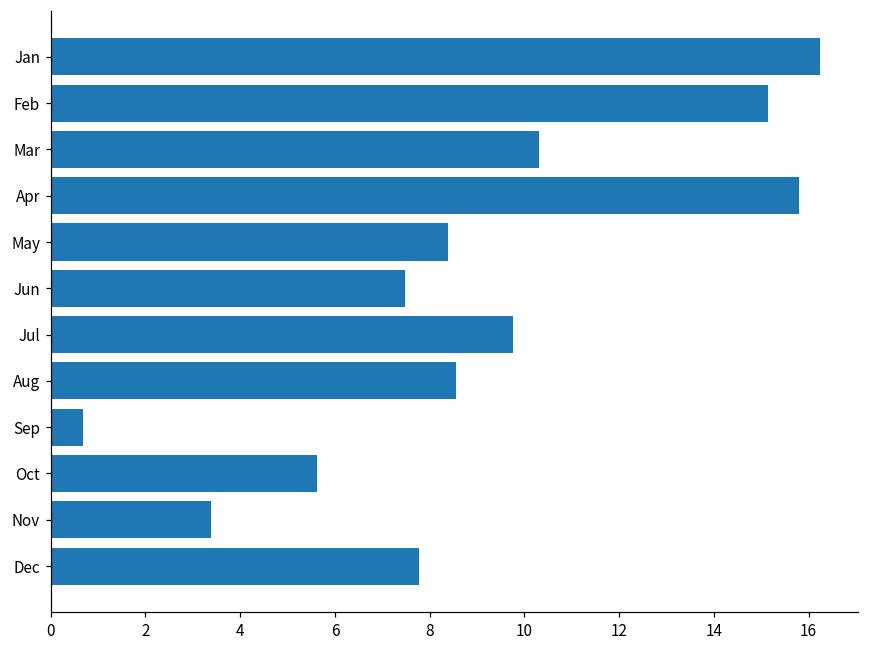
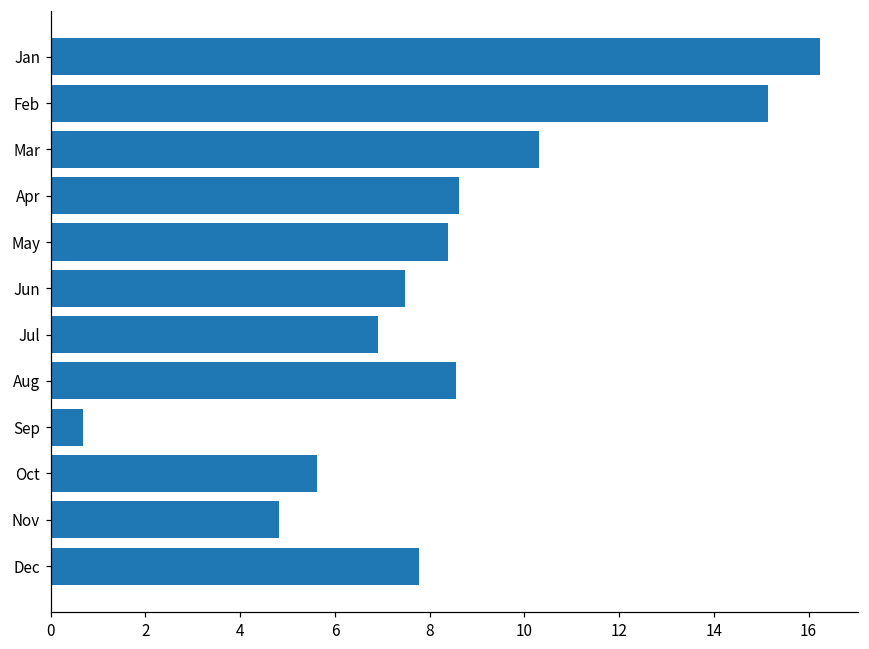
  {
    "Jan": 16.2,
    "Feb": 15.1,
    "Mar": 10.3,
-   "Apr": 15.8,
+   "Apr": 8.6,
    "May": 8.4,
    "Jun": 7.5,
-   "Jul": 9.8,
+   "Jul": 6.9,
    "Aug": 8.6,
    "Sep": 0.7,
    "Oct": 5.6,
-   "Nov": 3.4,
+   "Nov": 4.8,
    "Dec": 7.8
  }
